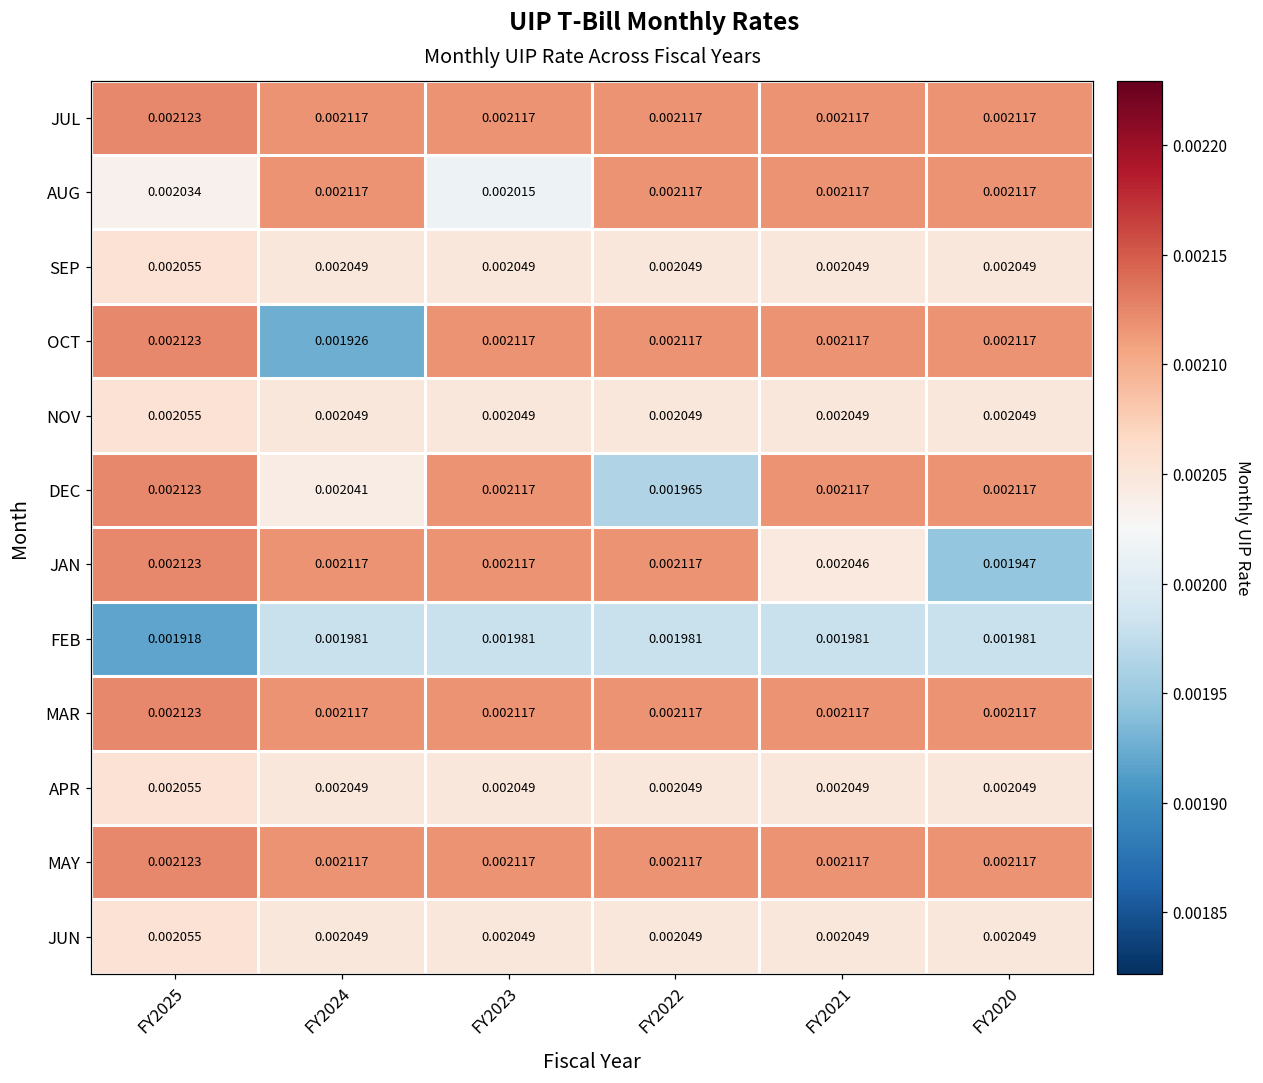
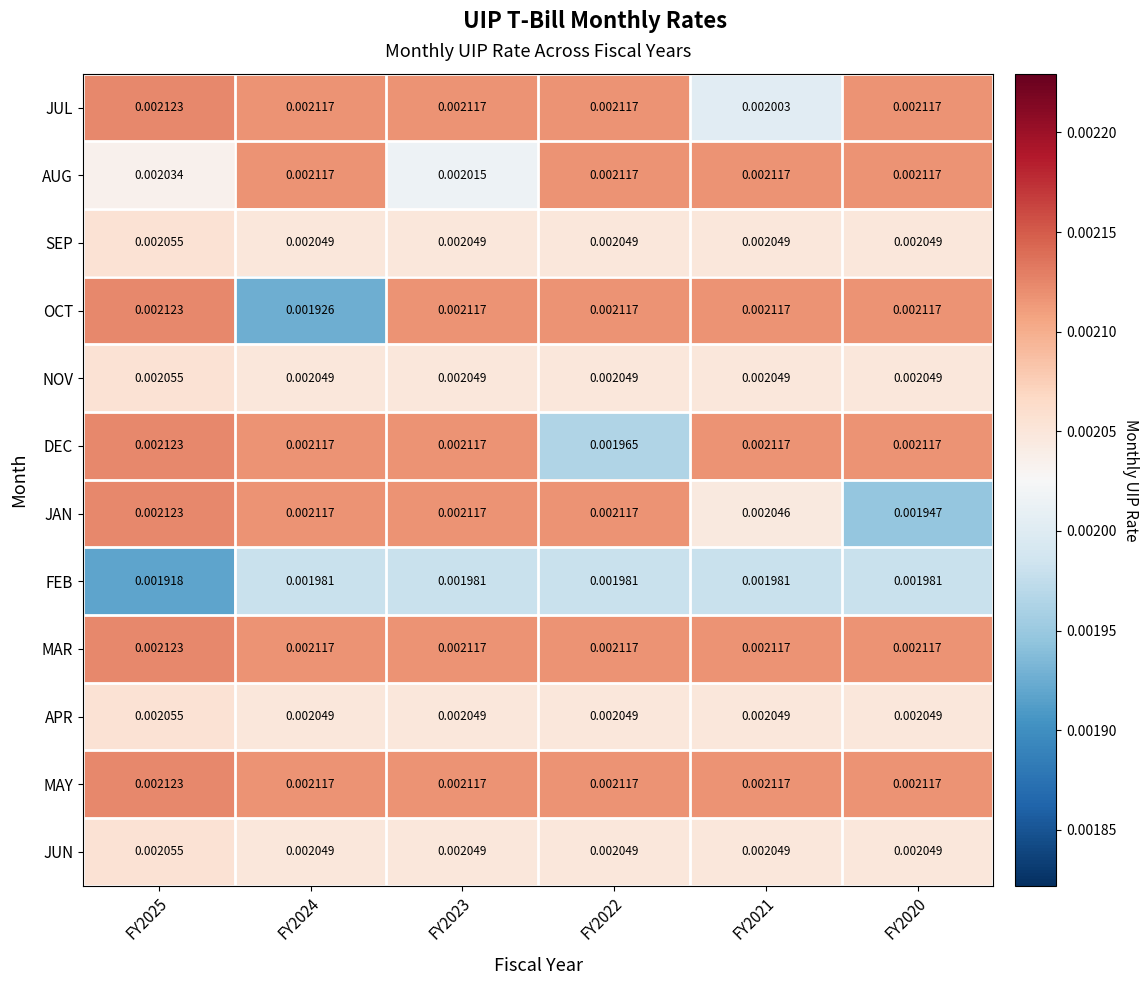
  {
    "JUL": {
      "FY2025": 0.002123,
      "FY2024": 0.002117,
      "FY2023": 0.002117,
      "FY2022": 0.002117,
-     "FY2021": 0.002117,
+     "FY2021": 0.002003,
      "FY2020": 0.002117
    },
    "AUG": {
      "FY2025": 0.002034,
      "FY2024": 0.002117,
      "FY2023": 0.002015,
      "FY2022": 0.002117,
      "FY2021": 0.002117,
      "FY2020": 0.002117
    },
    "SEP": {
      "FY2025": 0.002055,
      "FY2024": 0.002049,
      "FY2023": 0.002049,
      "FY2022": 0.002049,
      "FY2021": 0.002049,
      "FY2020": 0.002049
    },
    "OCT": {
      "FY2025": 0.002123,
      "FY2024": 0.001926,
      "FY2023": 0.002117,
      "FY2022": 0.002117,
      "FY2021": 0.002117,
      "FY2020": 0.002117
    },
    "NOV": {
      "FY2025": 0.002055,
      "FY2024": 0.002049,
      "FY2023": 0.002049,
      "FY2022": 0.002049,
      "FY2021": 0.002049,
      "FY2020": 0.002049
    },
    "DEC": {
      "FY2025": 0.002123,
-     "FY2024": 0.002041,
+     "FY2024": 0.002117,
      "FY2023": 0.002117,
      "FY2022": 0.001965,
      "FY2021": 0.002117,
      "FY2020": 0.002117
    },
    "JAN": {
      "FY2025": 0.002123,
      "FY2024": 0.002117,
      "FY2023": 0.002117,
      "FY2022": 0.002117,
      "FY2021": 0.002046,
      "FY2020": 0.001947
    },
    "FEB": {
      "FY2025": 0.001918,
      "FY2024": 0.001981,
      "FY2023": 0.001981,
      "FY2022": 0.001981,
      "FY2021": 0.001981,
      "FY2020": 0.001981
    },
    "MAR": {
      "FY2025": 0.002123,
      "FY2024": 0.002117,
      "FY2023": 0.002117,
      "FY2022": 0.002117,
      "FY2021": 0.002117,
      "FY2020": 0.002117
    },
    "APR": {
      "FY2025": 0.002055,
      "FY2024": 0.002049,
      "FY2023": 0.002049,
      "FY2022": 0.002049,
      "FY2021": 0.002049,
      "FY2020": 0.002049
    },
    "MAY": {
      "FY2025": 0.002123,
      "FY2024": 0.002117,
      "FY2023": 0.002117,
      "FY2022": 0.002117,
      "FY2021": 0.002117,
      "FY2020": 0.002117
    },
    "JUN": {
      "FY2025": 0.002055,
      "FY2024": 0.002049,
      "FY2023": 0.002049,
      "FY2022": 0.002049,
      "FY2021": 0.002049,
      "FY2020": 0.002049
    }
  }
